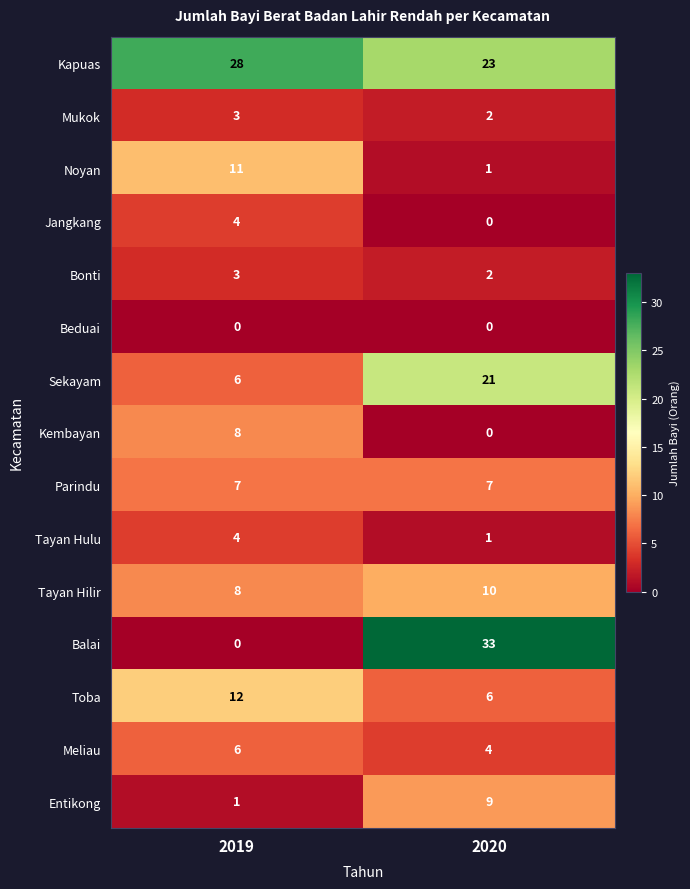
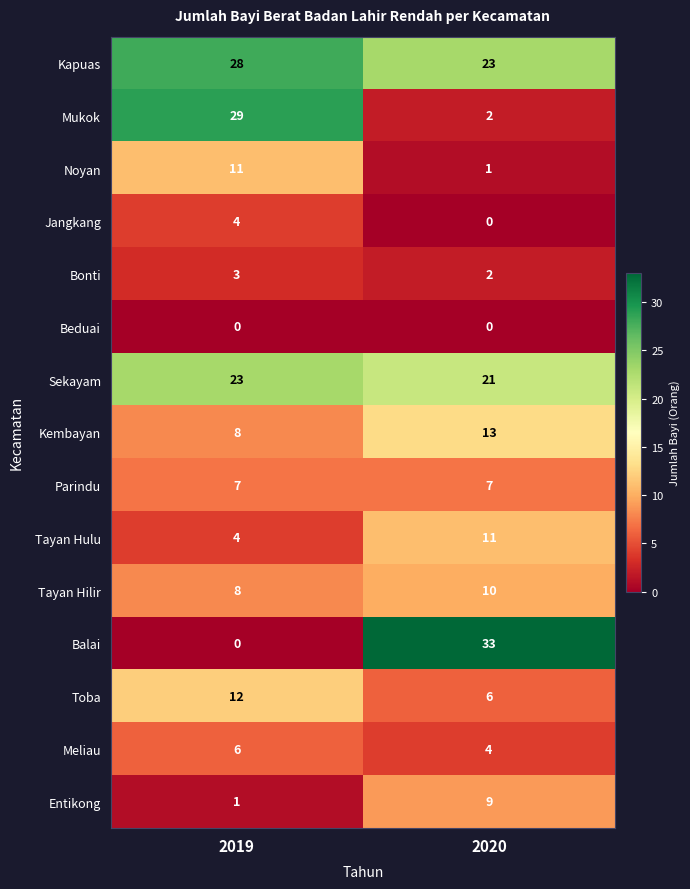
  {
    "Kapuas": {
      "2019": 28,
      "2020": 23
    },
    "Mukok": {
-     "2019": 3,
+     "2019": 29,
      "2020": 2
    },
    "Noyan": {
      "2019": 11,
      "2020": 1
    },
    "Jangkang": {
      "2019": 4,
      "2020": 0
    },
    "Bonti": {
      "2019": 3,
      "2020": 2
    },
    "Beduai": {
      "2019": 0,
      "2020": 0
    },
    "Sekayam": {
-     "2019": 6,
+     "2019": 23,
      "2020": 21
    },
    "Kembayan": {
      "2019": 8,
-     "2020": 0
+     "2020": 13
    },
    "Parindu": {
      "2019": 7,
      "2020": 7
    },
    "Tayan Hulu": {
      "2019": 4,
-     "2020": 1
+     "2020": 11
    },
    "Tayan Hilir": {
      "2019": 8,
      "2020": 10
    },
    "Balai": {
      "2019": 0,
      "2020": 33
    },
    "Toba": {
      "2019": 12,
      "2020": 6
    },
    "Meliau": {
      "2019": 6,
      "2020": 4
    },
    "Entikong": {
      "2019": 1,
      "2020": 9
    }
  }
